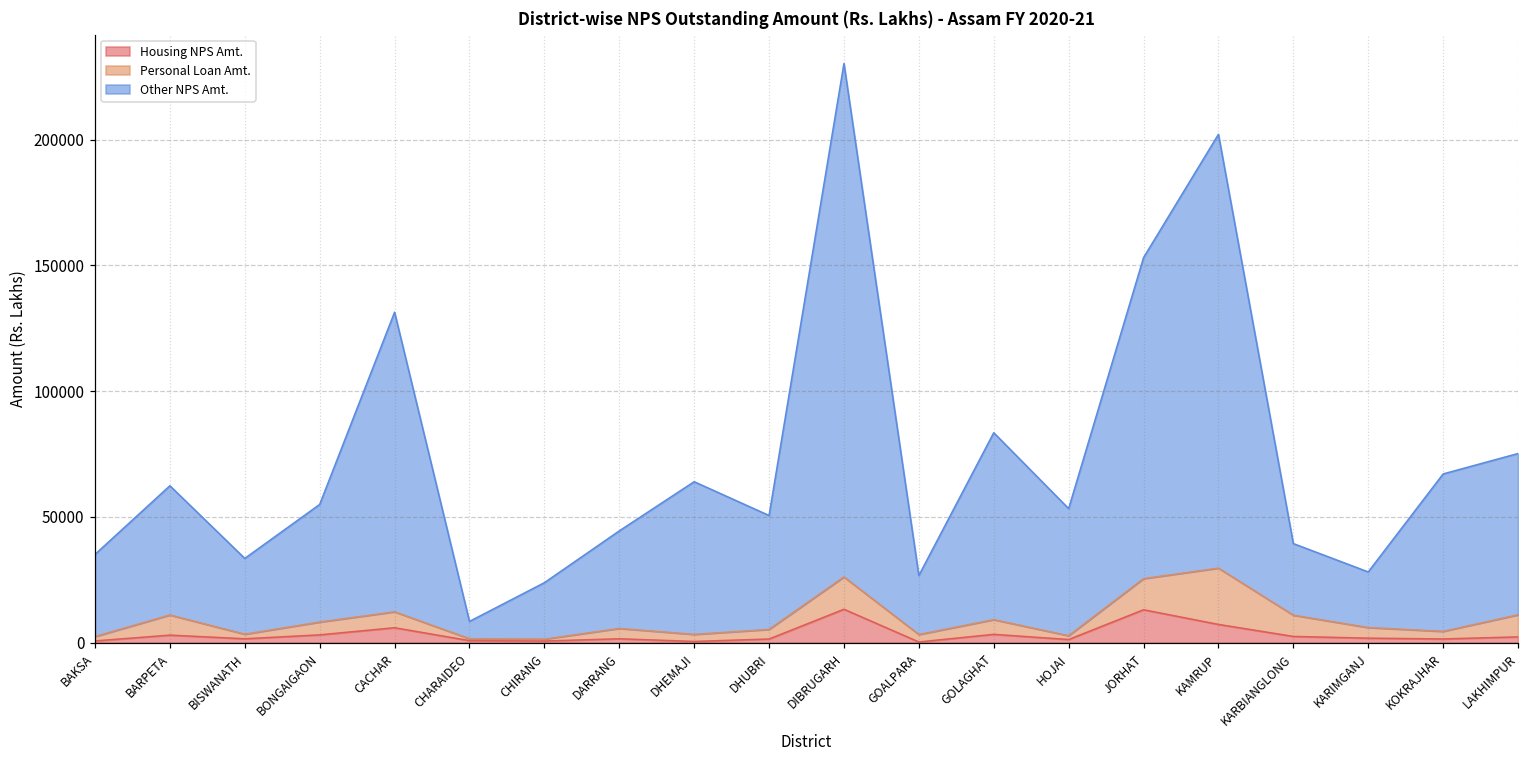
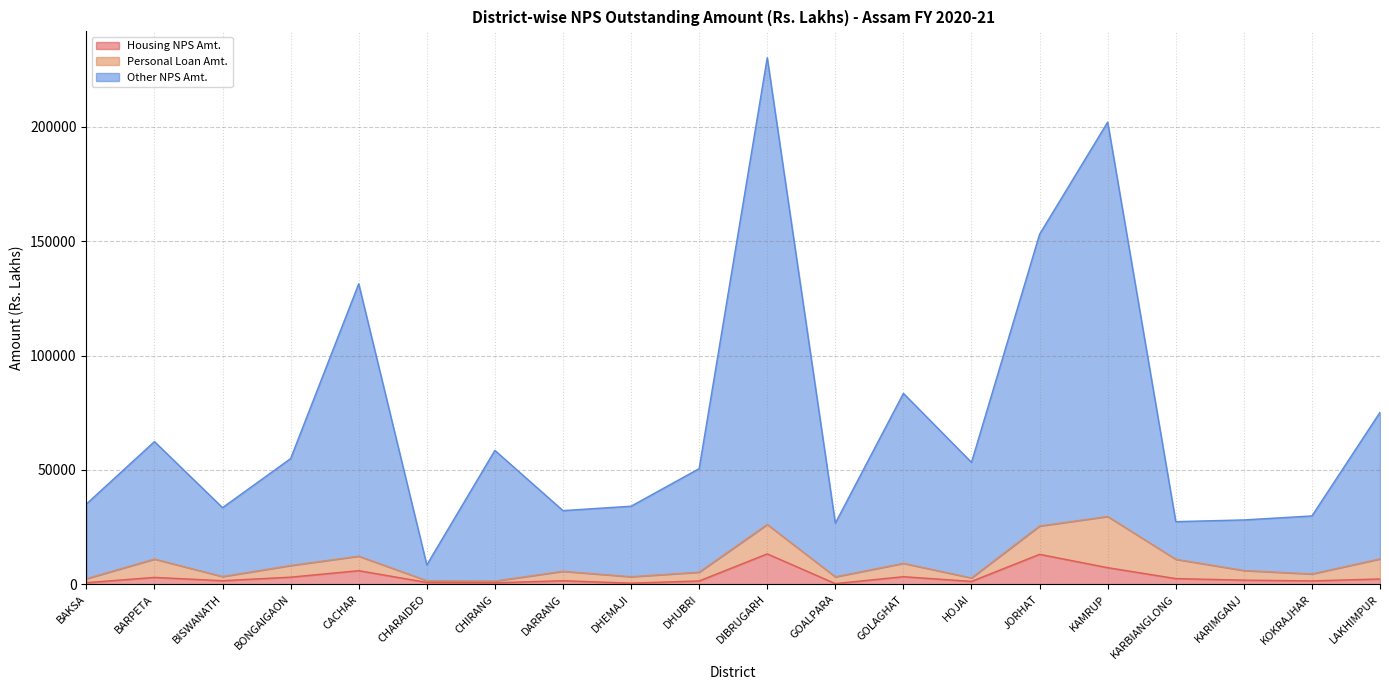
  {
    "Other NPS Amt.": {
      "BAKSA": 33000,
      "BARPETA": 51000,
      "BISWANATH": 30000,
      "BONGAIGAON": 47000,
      "CACHAR": 119000,
      "CHARAIDEO": 7000,
-     "CHIRANG": 22000,
-     "DARRANG": 39000,
-     "DHEMAJI": 61000,
+     "CHIRANG": 57000,
+     "DARRANG": 27000,
+     "DHEMAJI": 31000,
      "DHUBRI": 45000,
      "DIBRUGARH": 204000,
      "GOALPARA": 23000,
      "GOLAGHAT": 74000,
      "HOJAI": 51000,
      "JORHAT": 128000,
      "KAMRUP": 172000,
-     "KARBIANGLONG": 28000,
+     "KARBIANGLONG": 16000,
      "KARIMGANJ": 22000,
-     "KOKRAJHAR": 63000,
+     "KOKRAJHAR": 25000,
      "LAKHIMPUR": 64000
    }
  }
